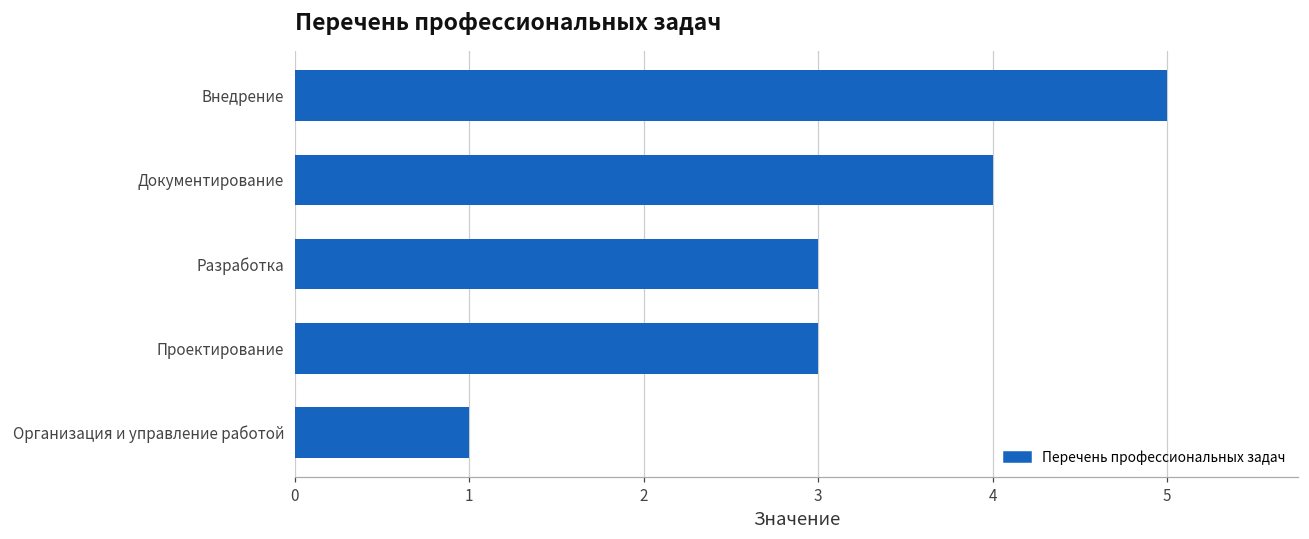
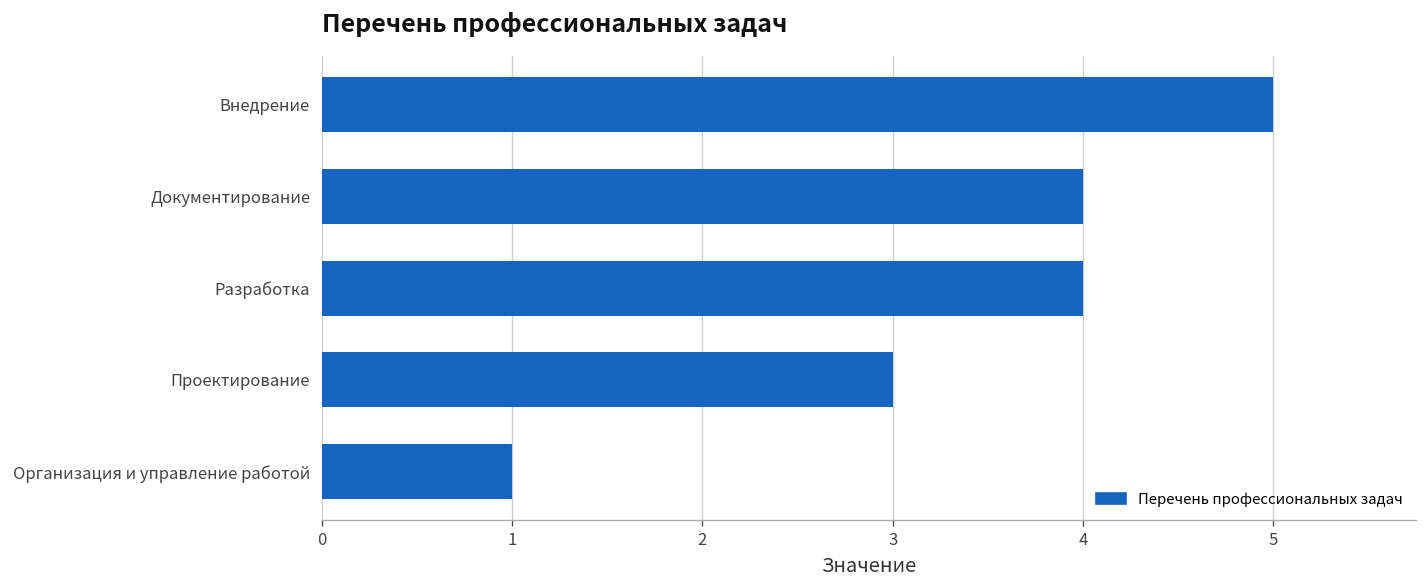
  {
    "Внедрение": 5,
    "Документирование": 4,
-   "Разработка": 3,
+   "Разработка": 4,
    "Проектирование": 3,
    "Организация и управление работой": 1
  }
